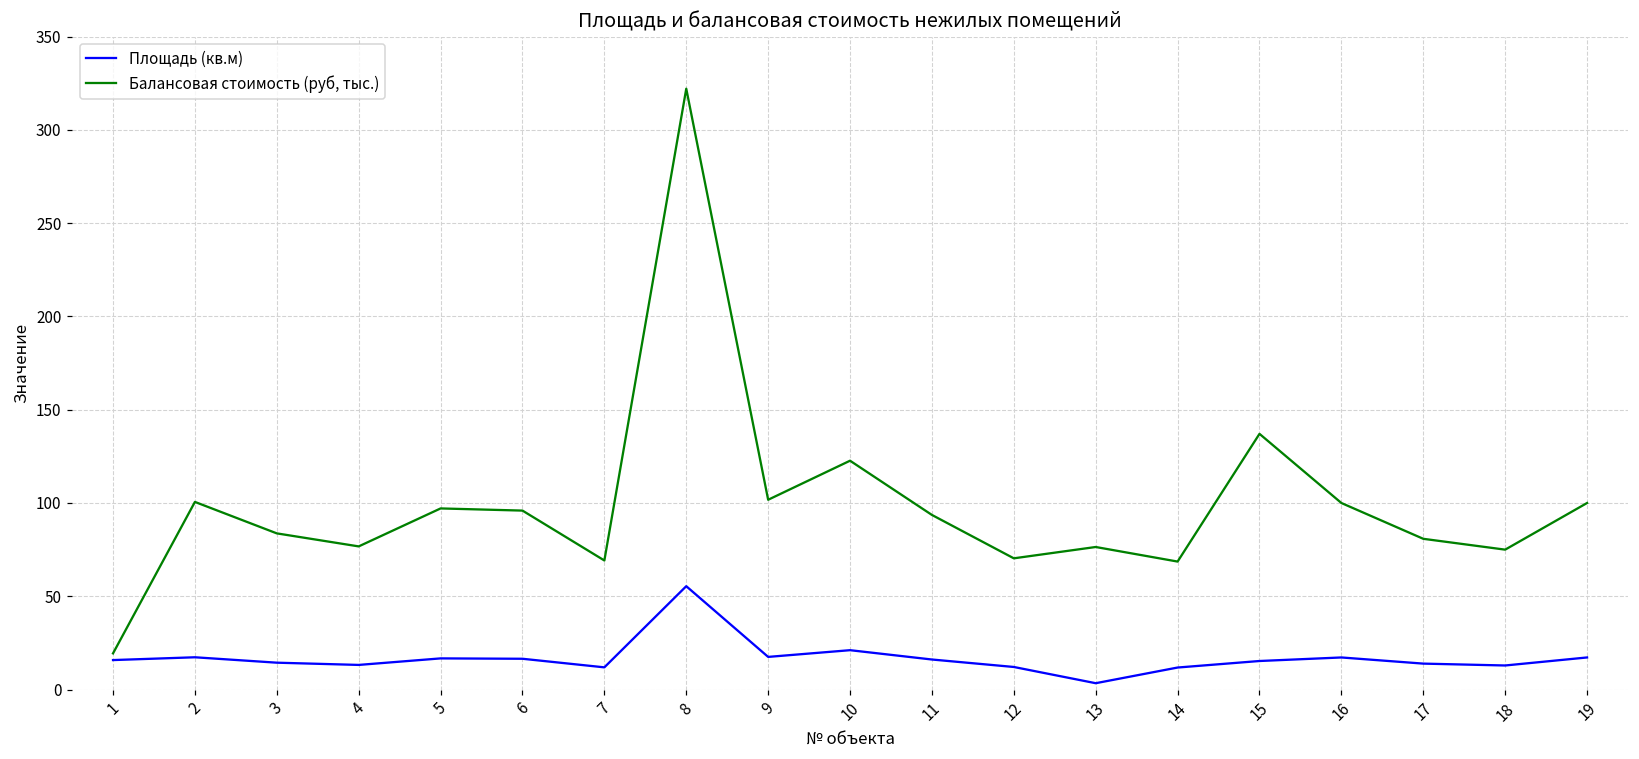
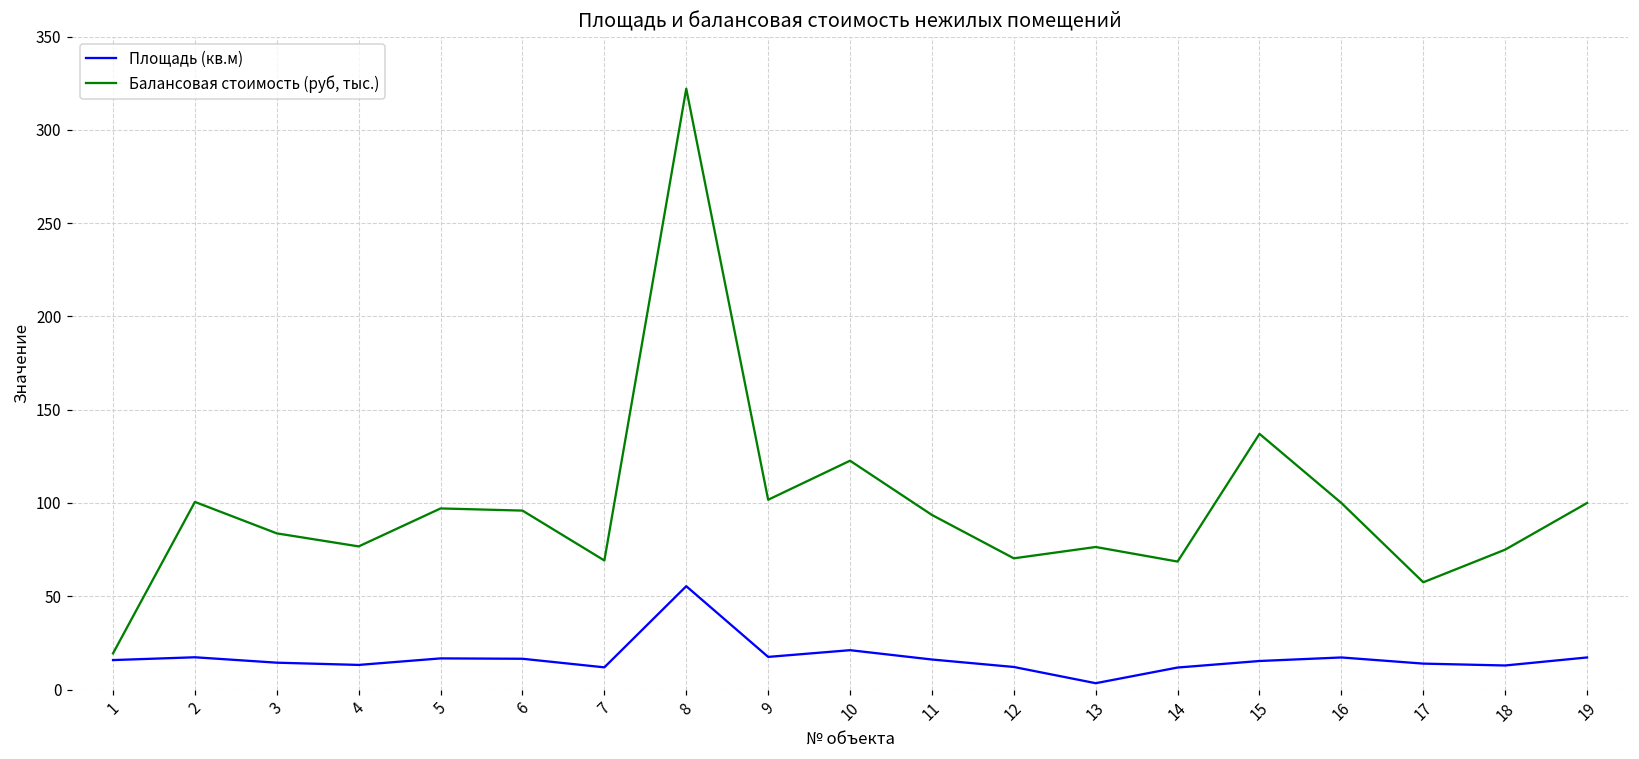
  {
    "Площадь (кв.м)": {
      "1": 16,
      "2": 17,
      "3": 14,
      "4": 13,
      "5": 17,
      "6": 17,
      "7": 12,
      "8": 55,
      "9": 18,
      "10": 21,
      "11": 16,
      "12": 12,
      "13": 3,
      "14": 12,
      "15": 15,
      "16": 17,
      "17": 14,
      "18": 13,
      "19": 17
    },
    "Балансовая стоимость (руб, тыс.)": {
      "1": 19,
      "2": 101,
      "3": 84,
      "4": 77,
      "5": 97,
      "6": 96,
      "7": 69,
      "8": 322,
      "9": 102,
      "10": 123,
      "11": 94,
      "12": 70,
      "13": 76,
      "14": 69,
      "15": 137,
      "16": 100,
-     "17": 81,
+     "17": 58,
      "18": 75,
      "19": 100
    }
  }
